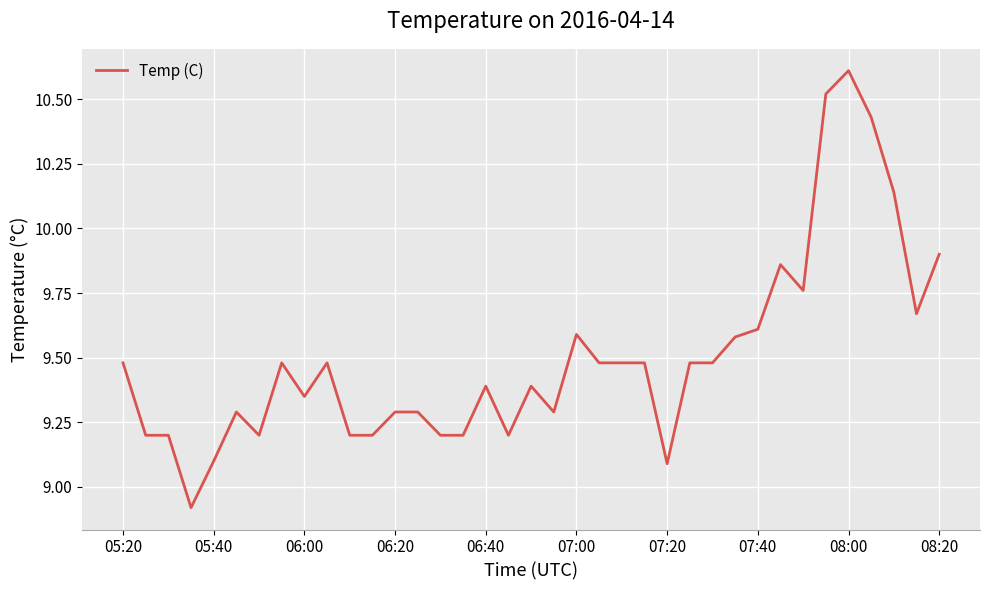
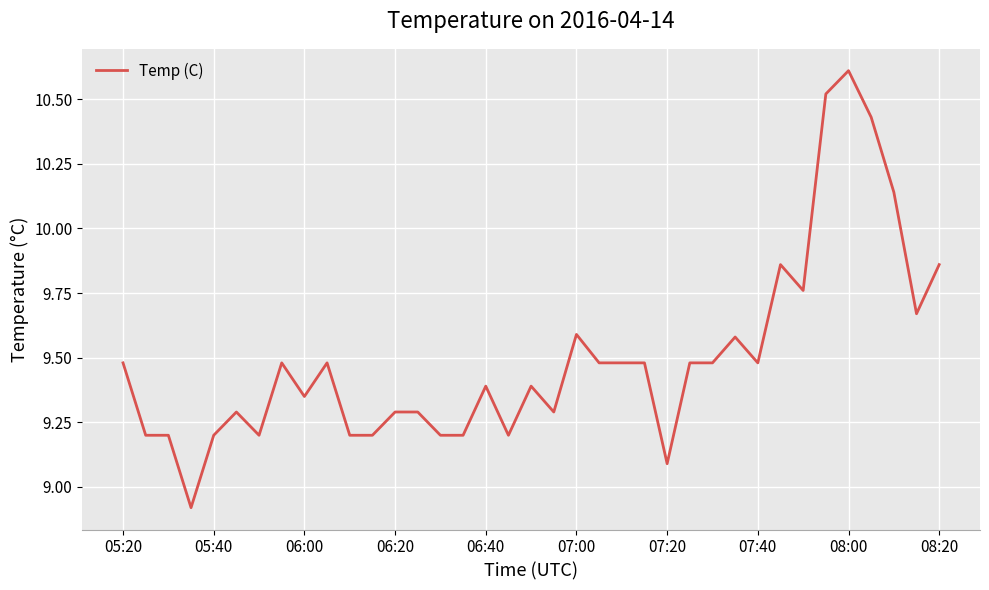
  {
    "05:20": 9.48,
-   "05:40": 9.1,
+   "05:40": 9.2,
    "06:00": 9.35,
    "06:20": 9.29,
    "06:40": 9.39,
    "07:00": 9.59,
    "07:20": 9.09,
-   "07:40": 9.61,
+   "07:40": 9.48,
    "08:00": 10.61,
-   "08:20": 9.90
+   "08:20": 9.86
  }
